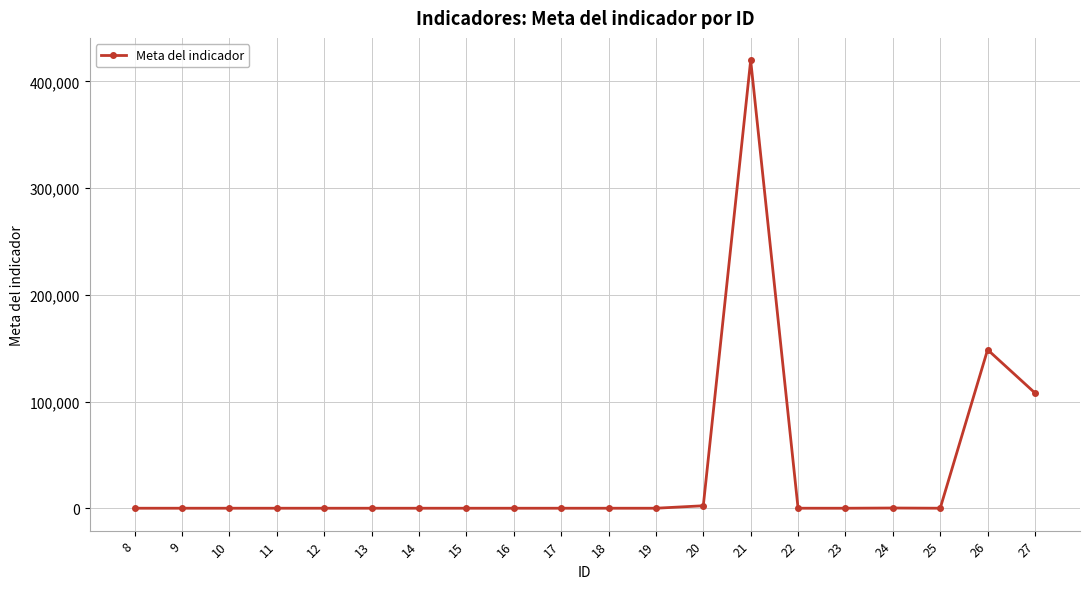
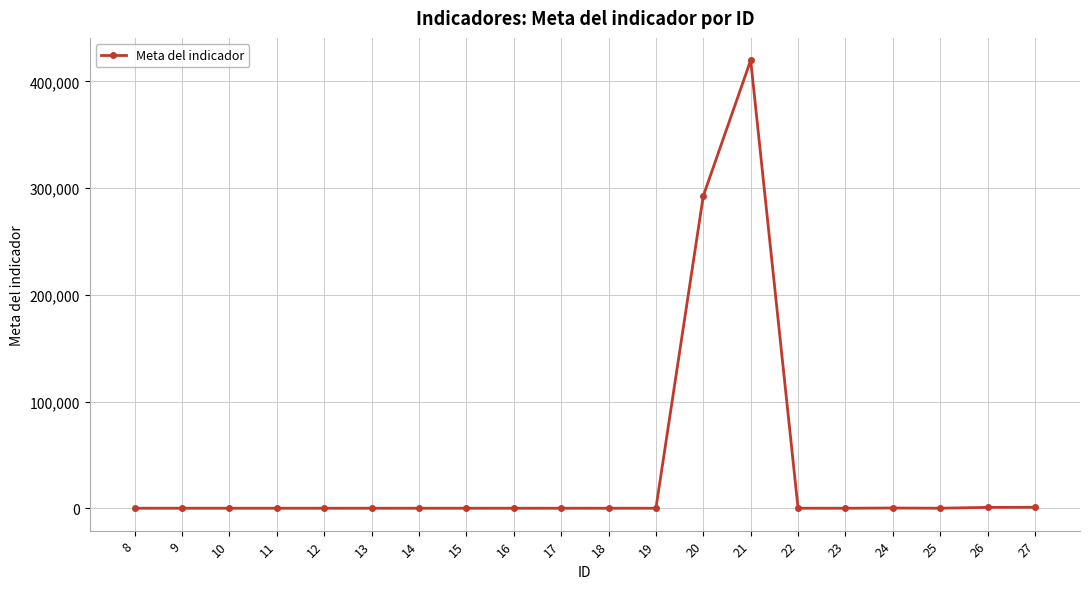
  {
    "8": "0",
    "9": "0",
    "10": "0",
    "11": "0",
    "12": "0",
    "13": "0",
    "14": "0",
    "15": "0",
    "16": "0",
    "17": "0",
    "18": "0",
    "19": "0",
-   "20": "2,000",
+   "20": "293,000",
    "21": "420,000",
    "22": "0",
    "23": "0",
    "24": "0",
    "25": "0",
-   "26": "149,000",
-   "27": "108,000"
+   "26": "1,000",
+   "27": "1,000"
  }
